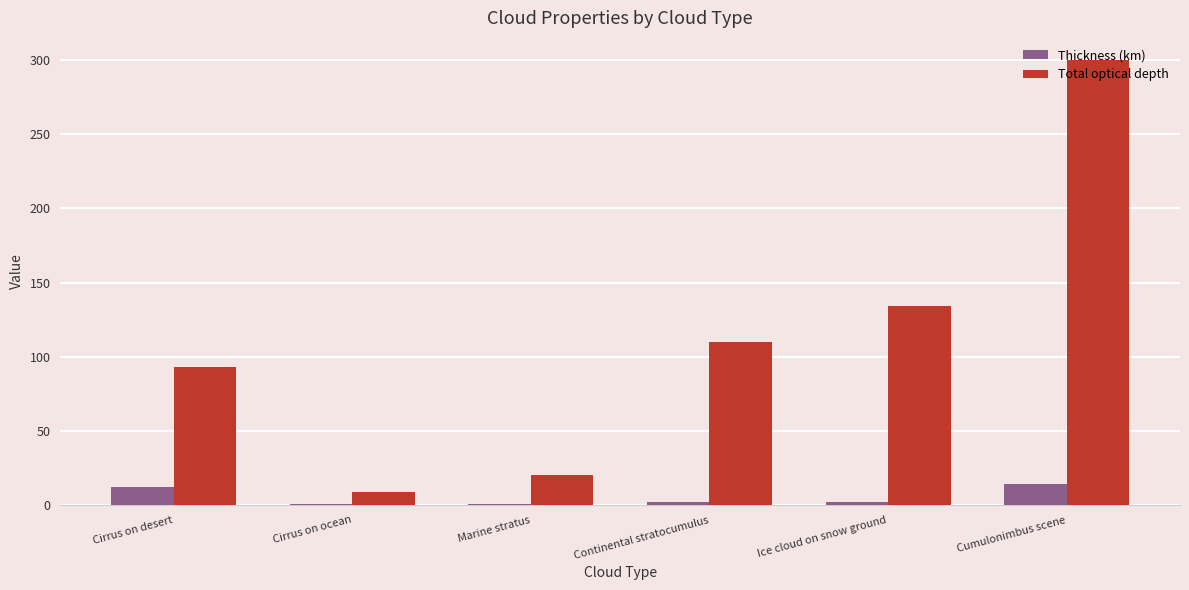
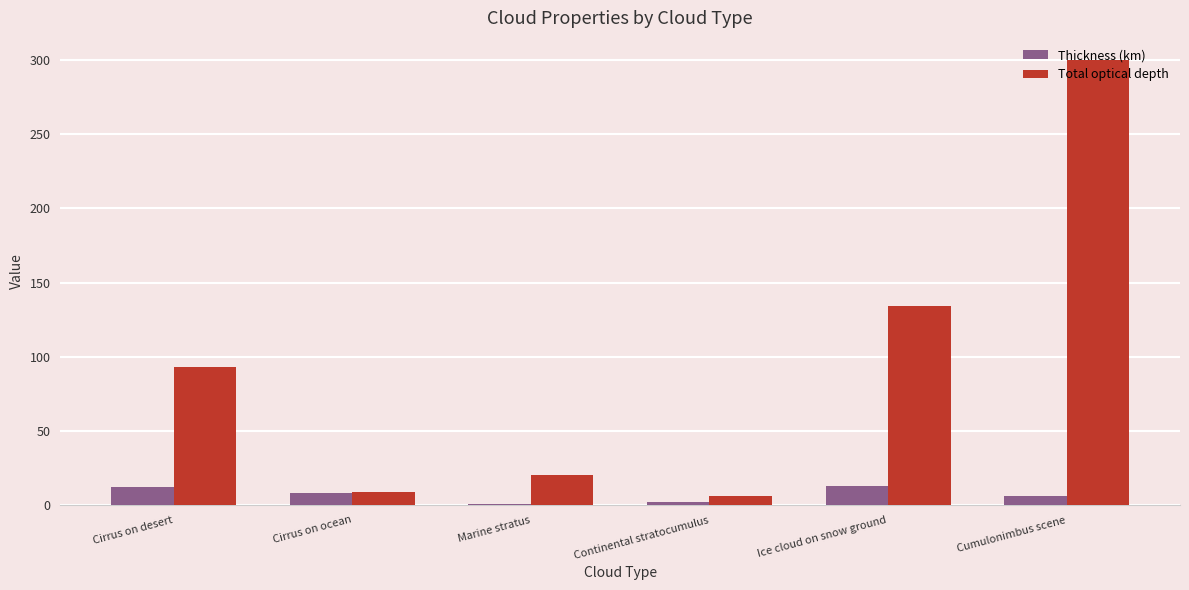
  {
    "Thickness (km)": {
      "Cirrus on desert": 12,
-     "Cirrus on ocean": 1,
+     "Cirrus on ocean": 8,
      "Continental stratocumulus": 2,
-     "Ice cloud on snow ground": 2,
-     "Cumulonimbus scene": 14
+     "Ice cloud on snow ground": 13,
+     "Cumulonimbus scene": 6
    },
    "Total optical depth": {
      "Cirrus on desert": 93,
      "Cirrus on ocean": 9,
      "Marine stratus": 20,
-     "Continental stratocumulus": 110,
+     "Continental stratocumulus": 6,
      "Ice cloud on snow ground": 134
    }
  }
